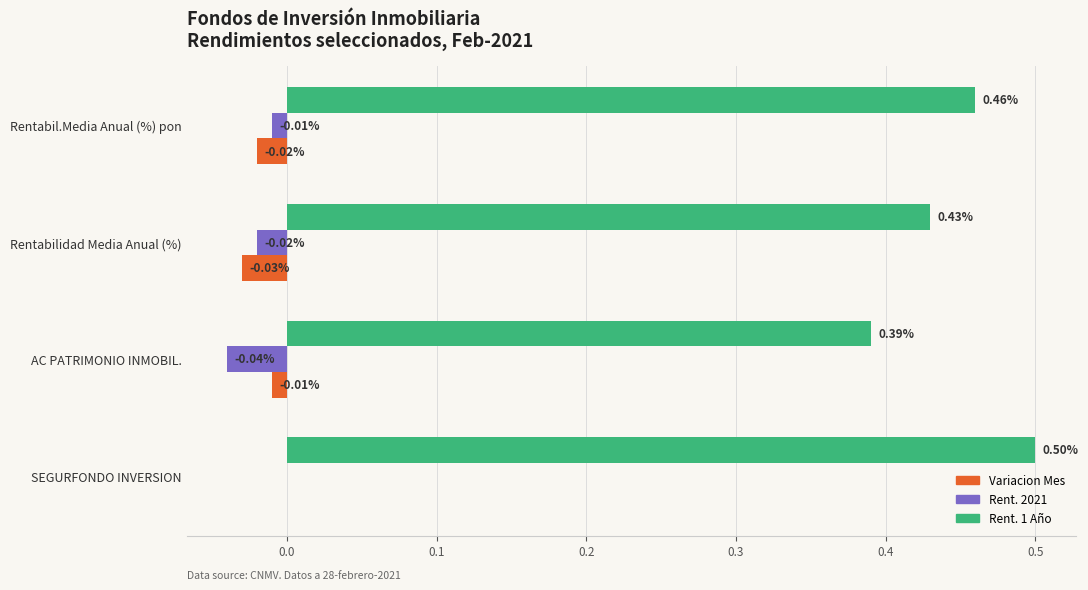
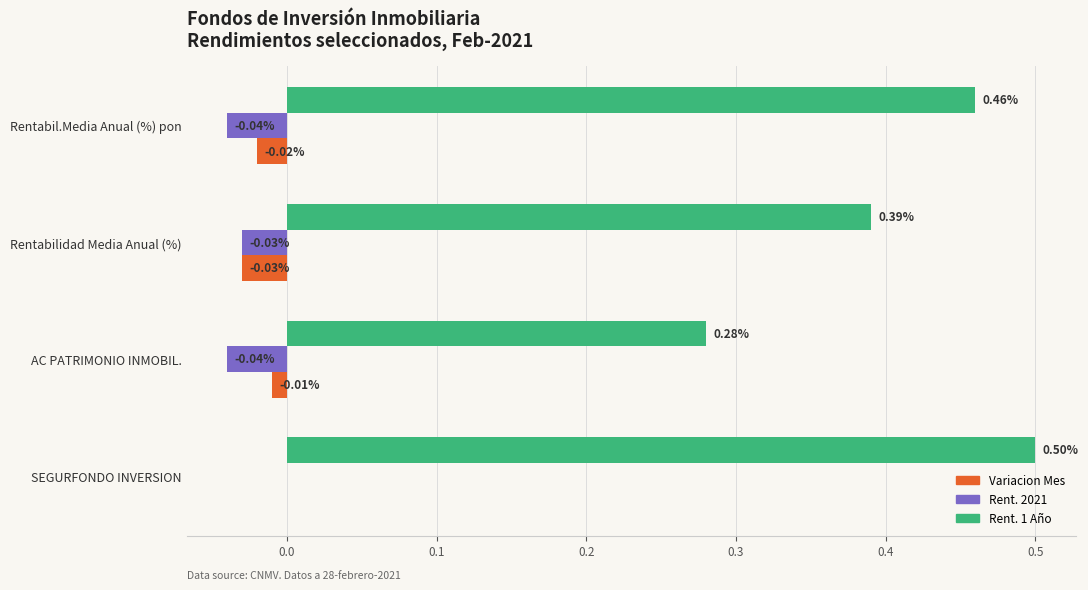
  {
    "Variacion Mes": {
      "Rentabil.Media Anual (%) pon": "-0.02%",
      "Rentabilidad Media Anual (%)": "-0.03%",
      "AC PATRIMONIO INMOBIL.": "-0.01%"
    },
    "Rent. 2021": {
-     "Rentabil.Media Anual (%) pon": "-0.01%",
-     "Rentabilidad Media Anual (%)": "-0.02%",
+     "Rentabil.Media Anual (%) pon": "-0.04%",
+     "Rentabilidad Media Anual (%)": "-0.03%",
      "AC PATRIMONIO INMOBIL.": "-0.04%"
    },
    "Rent. 1 Año": {
      "Rentabil.Media Anual (%) pon": "0.46%",
-     "Rentabilidad Media Anual (%)": "0.43%",
-     "AC PATRIMONIO INMOBIL.": "0.39%",
+     "Rentabilidad Media Anual (%)": "0.39%",
+     "AC PATRIMONIO INMOBIL.": "0.28%",
      "SEGURFONDO INVERSION": "0.50%"
    }
  }
